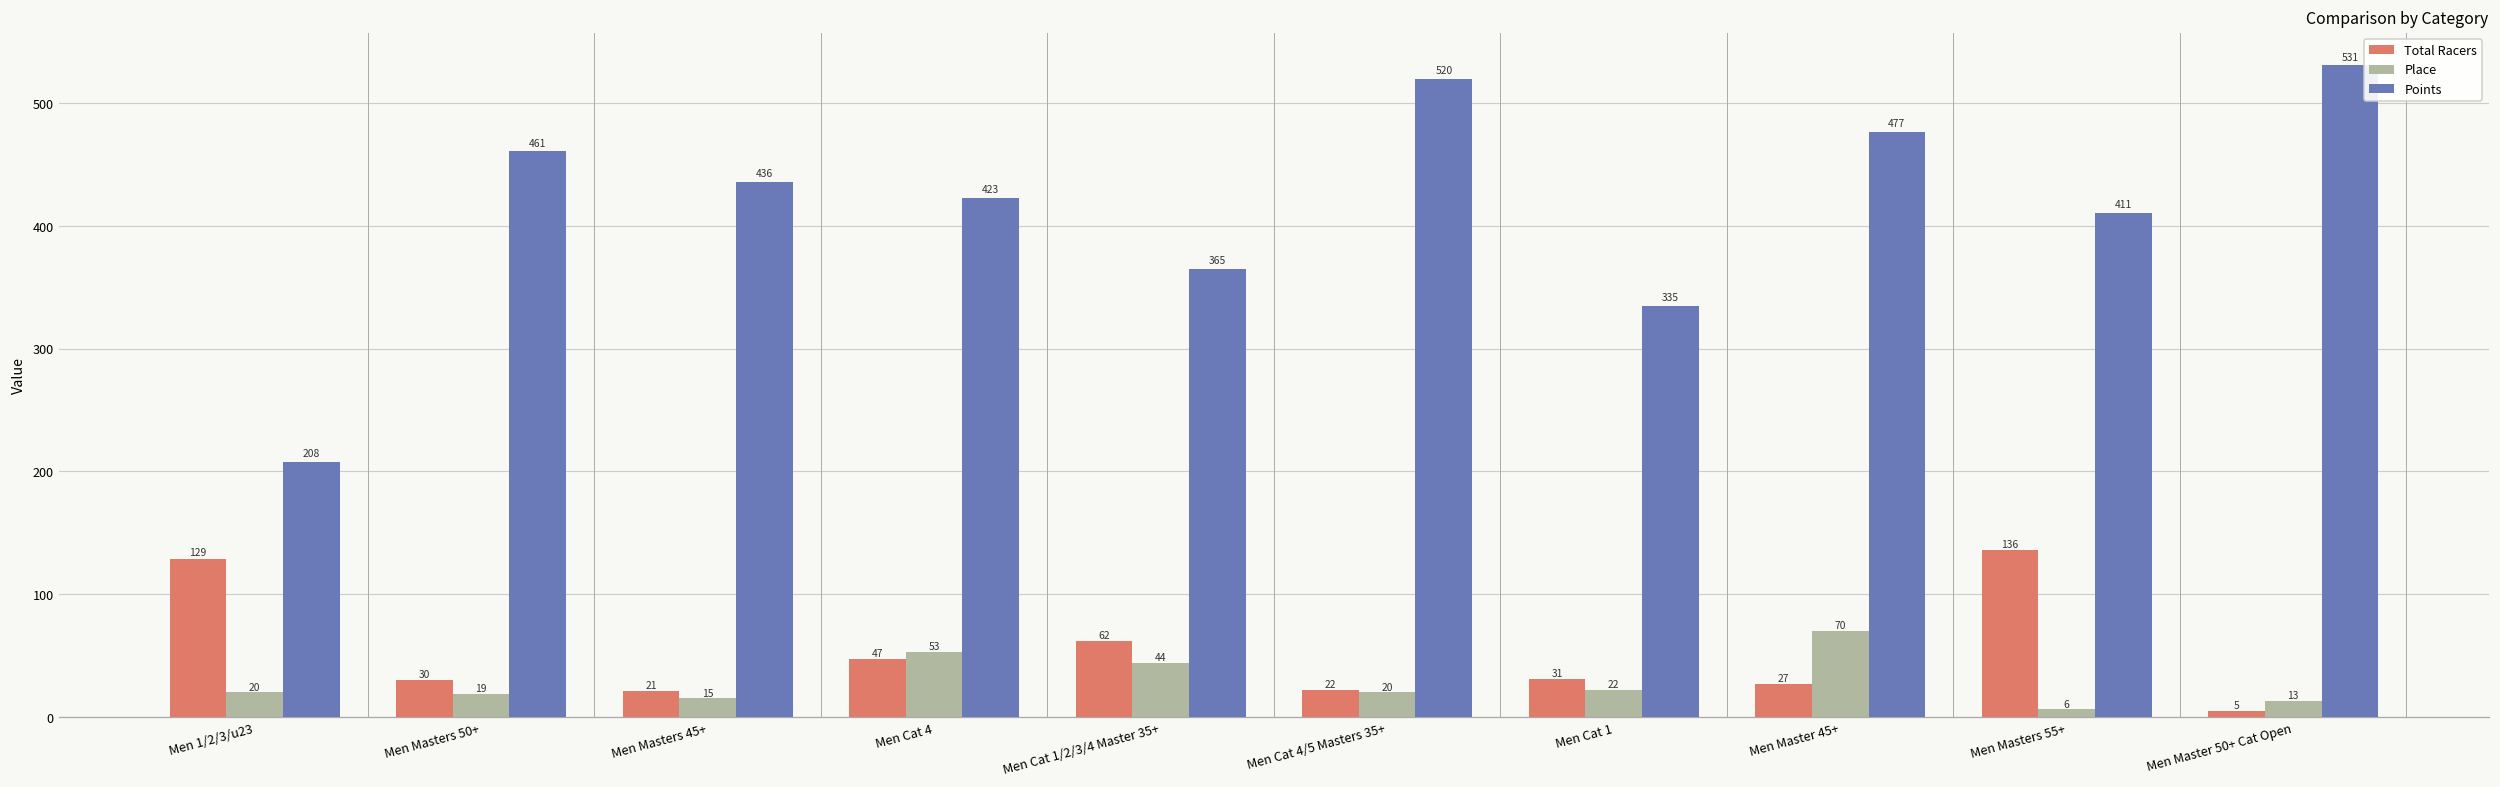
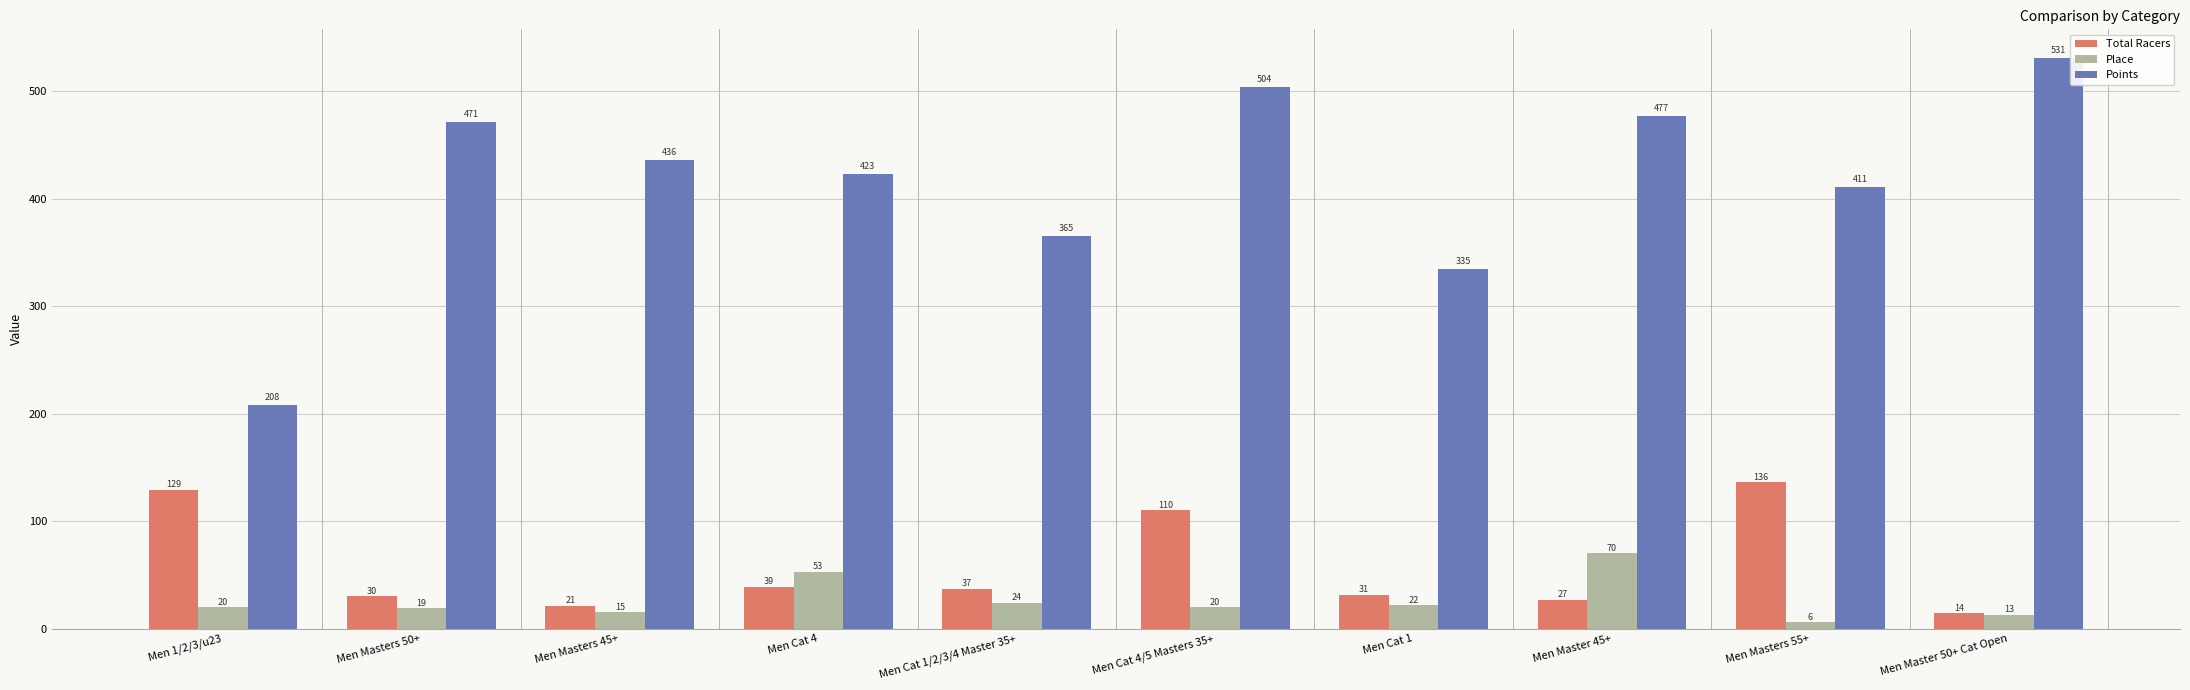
  {
    "Total Racers": {
      "Men 1/2/3/u23": 129,
      "Men Masters 50+": 30,
      "Men Masters 45+": 21,
-     "Men Cat 4": 47,
-     "Men Cat 1/2/3/4 Master 35+": 62,
-     "Men Cat 4/5 Masters 35+": 22,
+     "Men Cat 4": 39,
+     "Men Cat 1/2/3/4 Master 35+": 37,
+     "Men Cat 4/5 Masters 35+": 110,
      "Men Cat 1": 31,
      "Men Master 45+": 27,
      "Men Masters 55+": 136,
-     "Men Master 50+ Cat Open": 5
+     "Men Master 50+ Cat Open": 14
    },
    "Place": {
      "Men 1/2/3/u23": 20,
      "Men Masters 50+": 19,
      "Men Masters 45+": 15,
      "Men Cat 4": 53,
-     "Men Cat 1/2/3/4 Master 35+": 44,
+     "Men Cat 1/2/3/4 Master 35+": 24,
      "Men Cat 4/5 Masters 35+": 20,
      "Men Cat 1": 22,
      "Men Master 45+": 70,
      "Men Masters 55+": 6,
      "Men Master 50+ Cat Open": 13
    },
    "Points": {
      "Men 1/2/3/u23": 208,
-     "Men Masters 50+": 461,
+     "Men Masters 50+": 471,
      "Men Masters 45+": 436,
      "Men Cat 4": 423,
      "Men Cat 1/2/3/4 Master 35+": 365,
-     "Men Cat 4/5 Masters 35+": 520,
+     "Men Cat 4/5 Masters 35+": 504,
      "Men Cat 1": 335,
      "Men Master 45+": 477,
      "Men Masters 55+": 411,
      "Men Master 50+ Cat Open": 531
    }
  }
